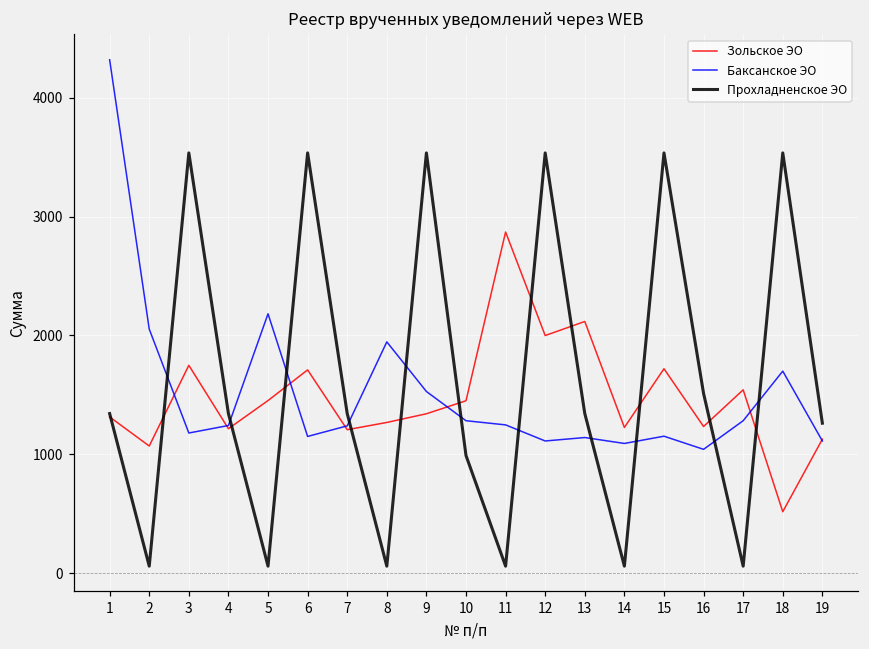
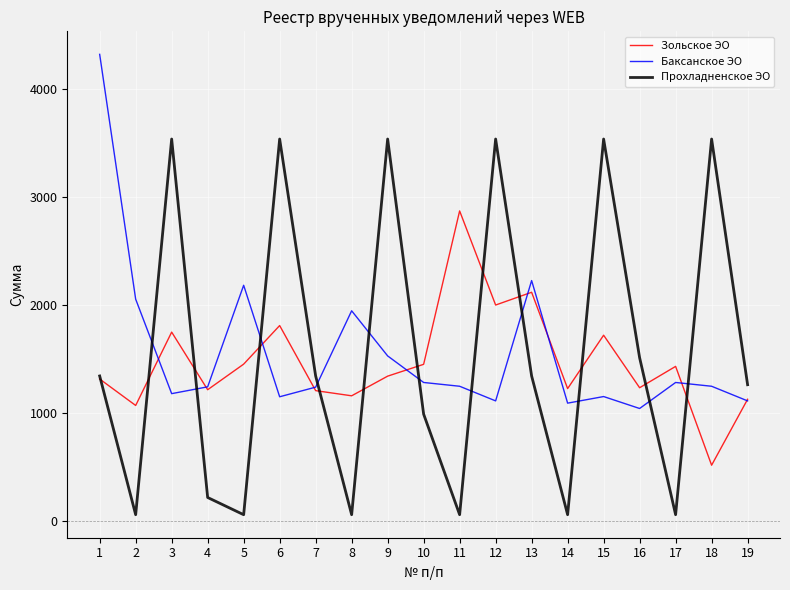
  {
    "Зольское ЭО": {
      "1": 1320,
      "2": 1070,
      "3": 1750,
      "4": 1220,
      "5": 1450,
-     "6": 1710,
+     "6": 1810,
      "7": 1210,
-     "8": 1270,
+     "8": 1160,
      "9": 1340,
      "10": 1450,
      "11": 2870,
      "12": 2000,
      "13": 2120,
      "14": 1230,
      "15": 1720,
      "16": 1230,
-     "17": 1540,
+     "17": 1430,
      "18": 520
    },
    "Баксанское ЭО": {
      "1": 4320,
      "2": 2050,
      "3": 1180,
      "4": 1240,
      "5": 2180,
      "6": 1150,
      "7": 1240,
      "8": 1950,
      "9": 1530,
      "10": 1280,
      "11": 1250,
      "12": 1110,
-     "13": 1140,
+     "13": 2230,
      "14": 1090,
      "15": 1150,
      "16": 1040,
      "17": 1280,
-     "18": 1700
+     "18": 1250
    },
    "Прохладненское ЭО": {
      "1": 1340,
      "2": 60,
      "3": 3540,
-     "4": 1340,
+     "4": 220,
      "5": 60,
      "6": 3540,
      "7": 1340,
      "8": 60,
      "9": 3540,
      "10": 990,
      "11": 60,
      "12": 3540,
      "13": 1340,
      "14": 60,
      "15": 3540,
      "16": 1510,
      "17": 60,
      "18": 3540,
      "19": 1260
    }
  }
